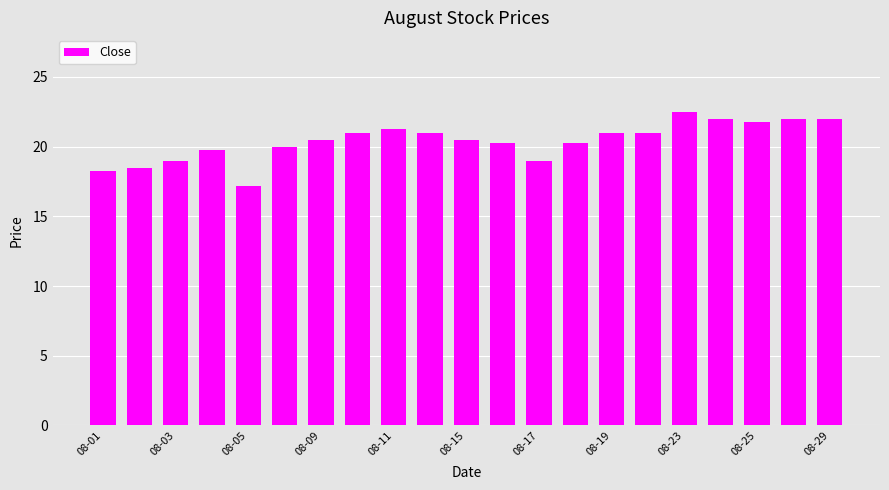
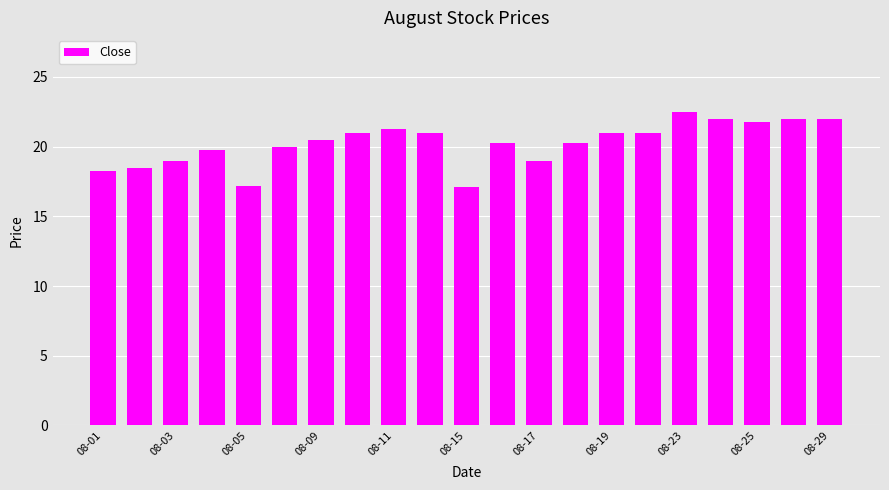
  {
    "08-01": 18.3,
    "08-03": 19.0,
    "08-05": 17.2,
    "08-09": 20.5,
    "08-11": 21.3,
-   "08-15": 20.5,
+   "08-15": 17.1,
    "08-17": 19.0,
    "08-19": 21.0,
    "08-23": 22.5,
    "08-25": 21.8,
    "08-29": 22.0
  }
